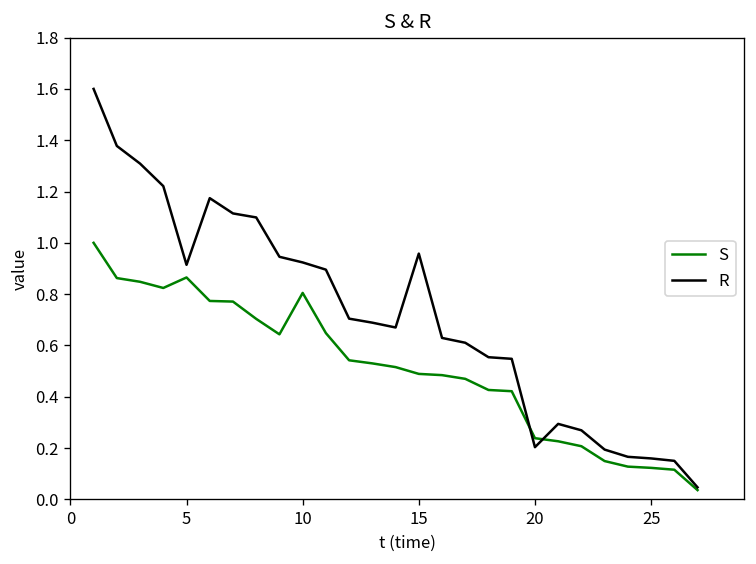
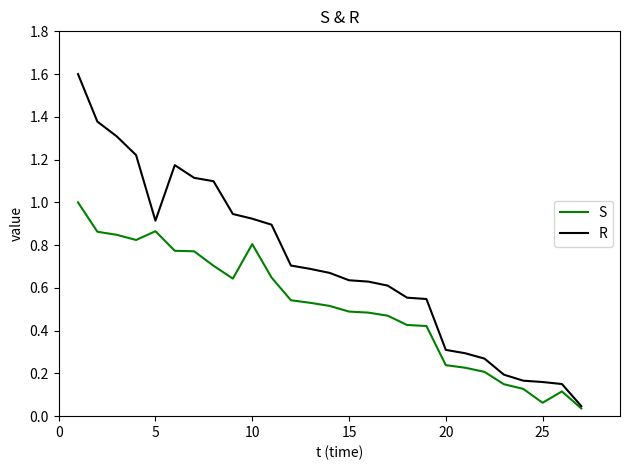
  {
    "S": {
      "5": 0.87,
      "10": 0.80,
      "15": 0.49,
      "20": 0.24,
-     "25": 0.12
+     "25": 0.06
    },
    "R": {
      "5": 0.91,
      "10": 0.92,
-     "15": 0.96,
-     "20": 0.20,
+     "15": 0.64,
+     "20": 0.31,
      "25": 0.16
    }
  }
